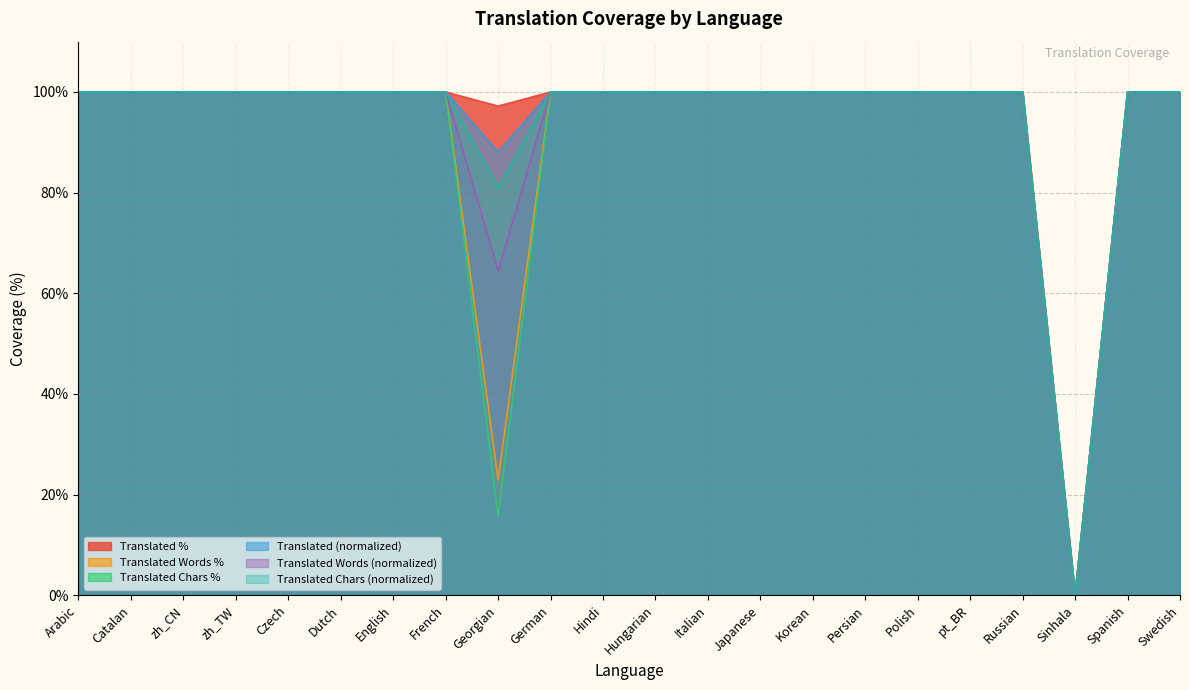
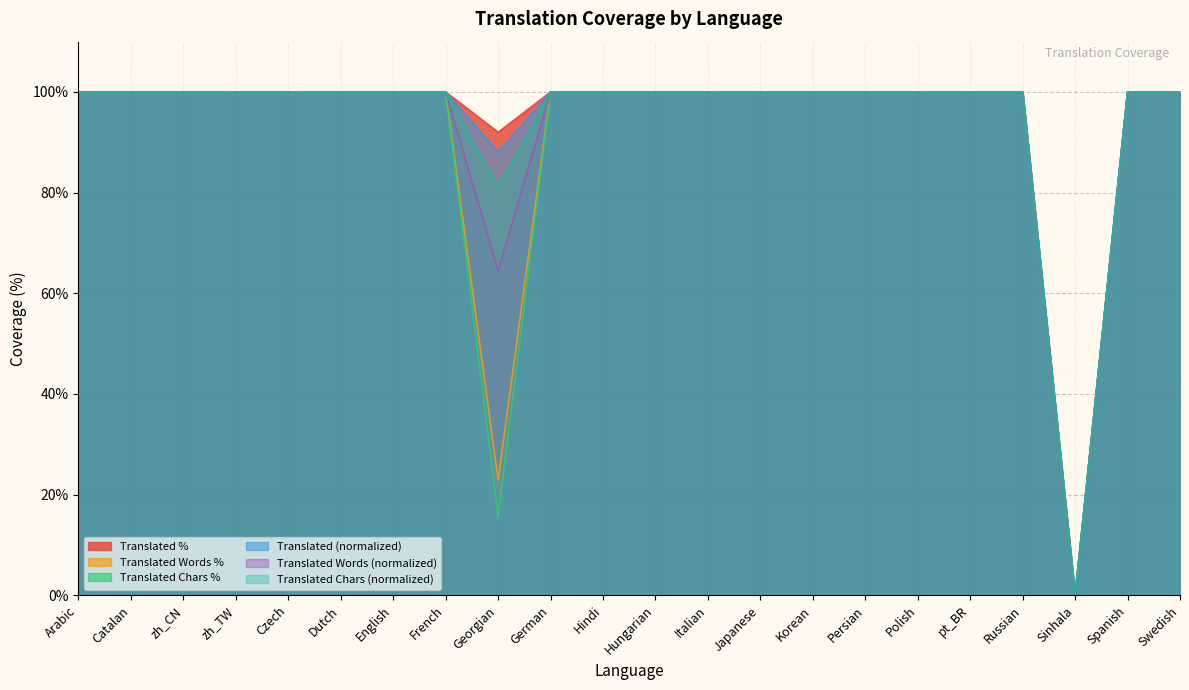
  {
    "Translated %": {
-     "Georgian": "97%"
+     "Georgian": "92%"
    },
    "Translated Words %": {
      "Georgian": "23%"
    },
    "Translated (normalized)": {
      "Georgian": "88%"
    },
    "Translated Words (normalized)": {
      "Georgian": "64%"
    }
  }
